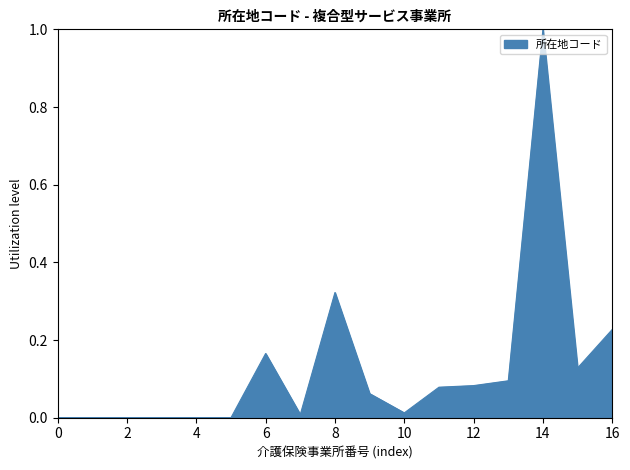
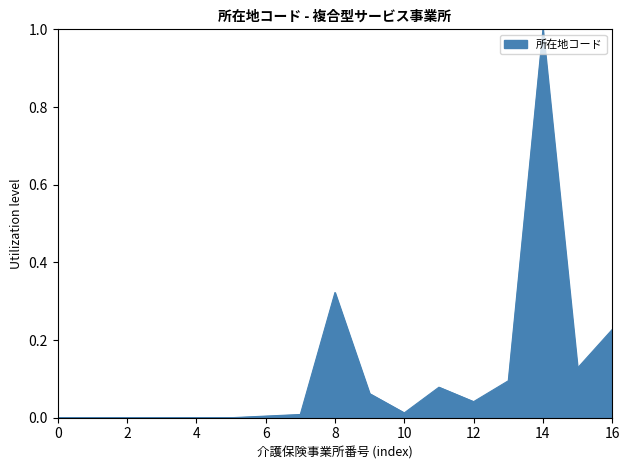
  {
    "0": 0.00,
    "2": 0.00,
    "4": 0.00,
-   "6": 0.17,
+   "6": 0.00,
    "8": 0.32,
    "10": 0.01,
-   "12": 0.08,
+   "12": 0.04,
    "14": 1.00,
    "16": 0.23
  }
